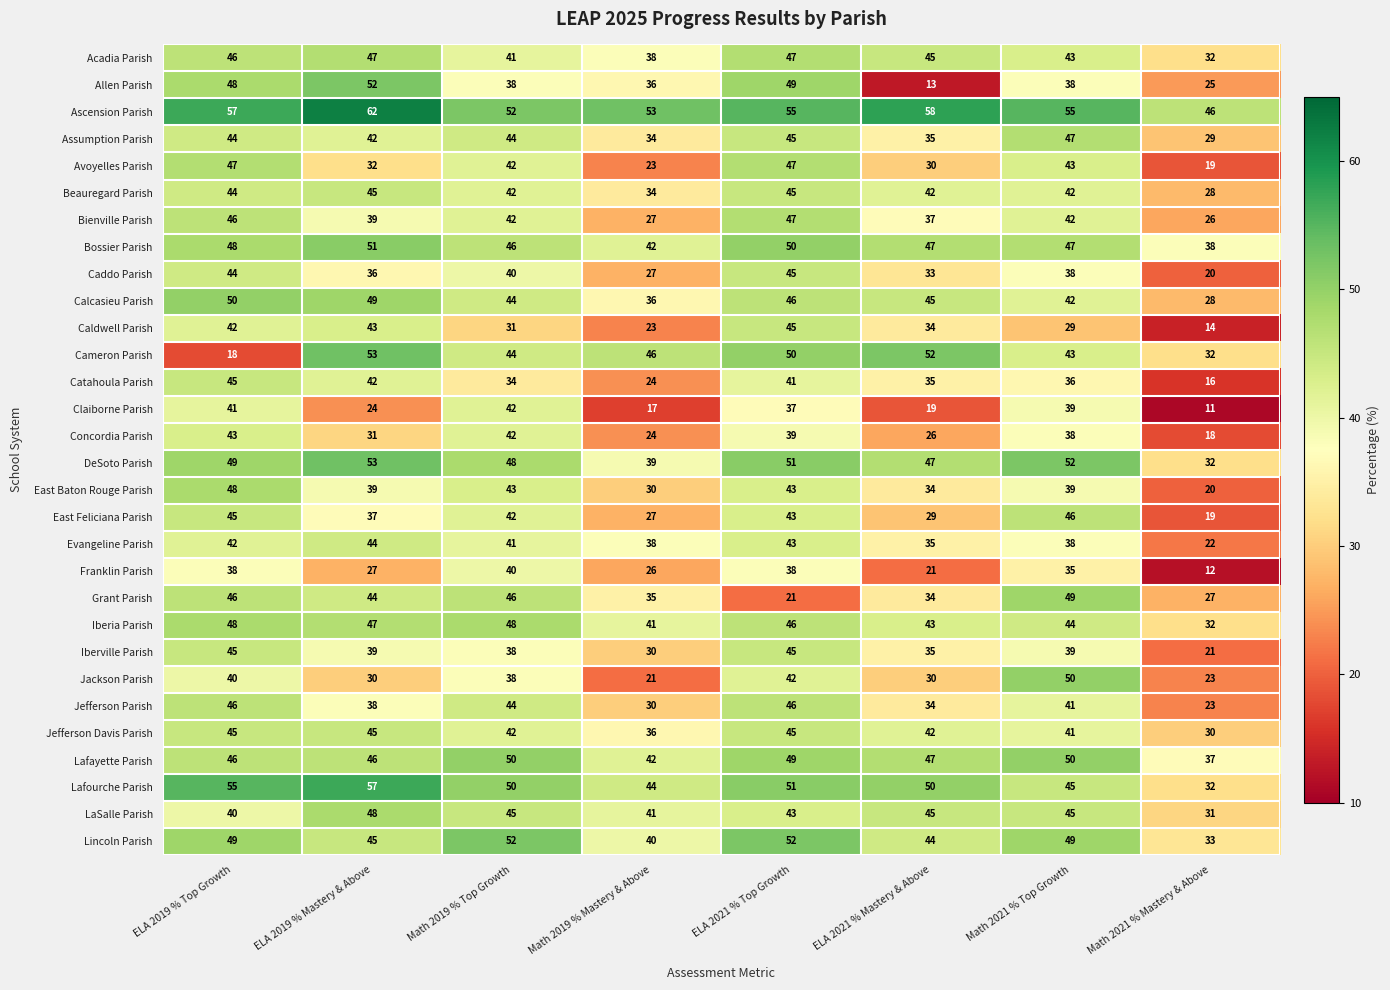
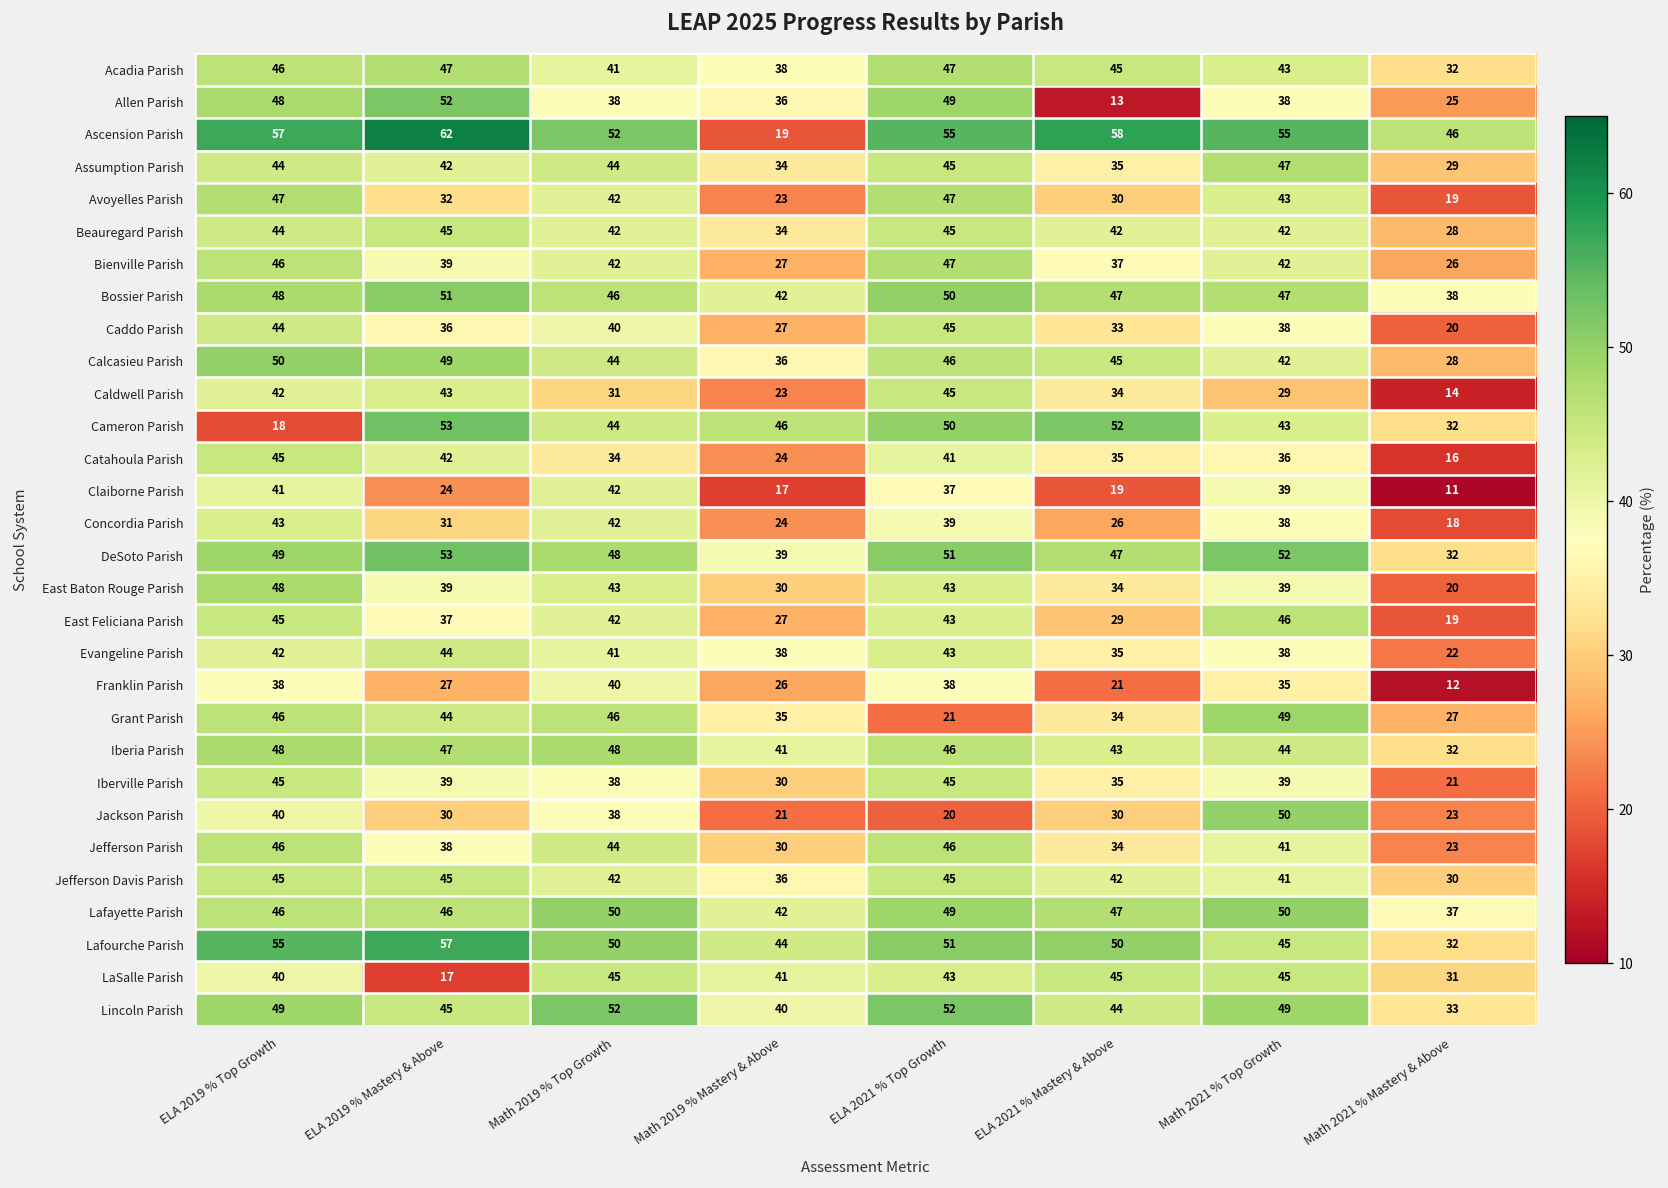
  {
    "Ascension Parish": {
      "ELA 2019 % Top Growth": 57,
      "ELA 2019 % Mastery & Above": 62,
      "Math 2019 % Top Growth": 52,
-     "Math 2019 % Mastery & Above": 53,
+     "Math 2019 % Mastery & Above": 19,
      "ELA 2021 % Top Growth": 55,
      "ELA 2021 % Mastery & Above": 58,
      "Math 2021 % Top Growth": 55,
      "Math 2021 % Mastery & Above": 46
    },
    "Jackson Parish": {
      "ELA 2019 % Top Growth": 40,
      "ELA 2019 % Mastery & Above": 30,
      "Math 2019 % Top Growth": 38,
      "Math 2019 % Mastery & Above": 21,
-     "ELA 2021 % Top Growth": 42,
+     "ELA 2021 % Top Growth": 20,
      "ELA 2021 % Mastery & Above": 30,
      "Math 2021 % Top Growth": 50,
      "Math 2021 % Mastery & Above": 23
    },
    "LaSalle Parish": {
      "ELA 2019 % Top Growth": 40,
-     "ELA 2019 % Mastery & Above": 48,
+     "ELA 2019 % Mastery & Above": 17,
      "Math 2019 % Top Growth": 45,
      "Math 2019 % Mastery & Above": 41,
      "ELA 2021 % Top Growth": 43,
      "ELA 2021 % Mastery & Above": 45,
      "Math 2021 % Top Growth": 45,
      "Math 2021 % Mastery & Above": 31
    }
  }
